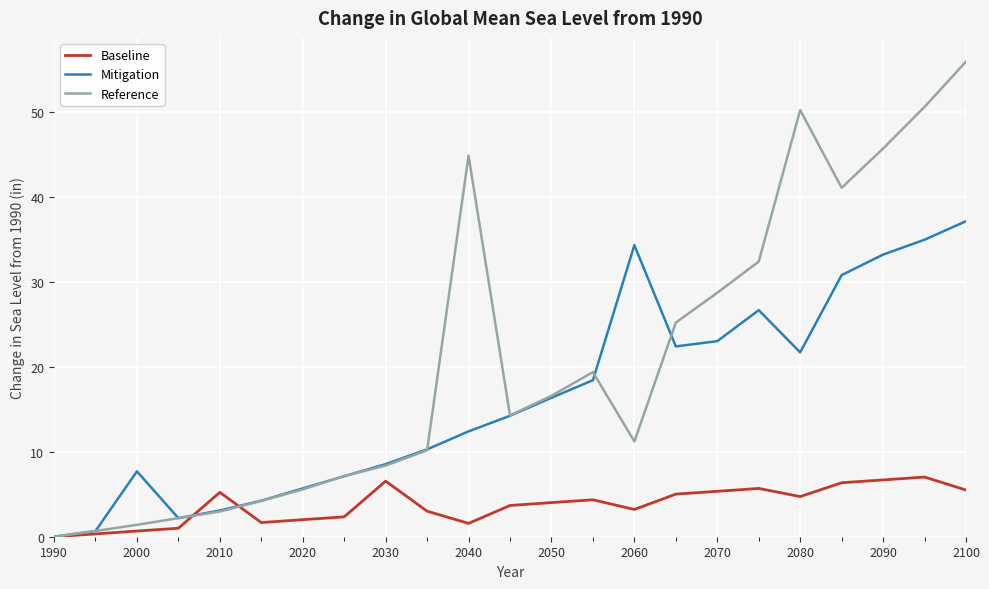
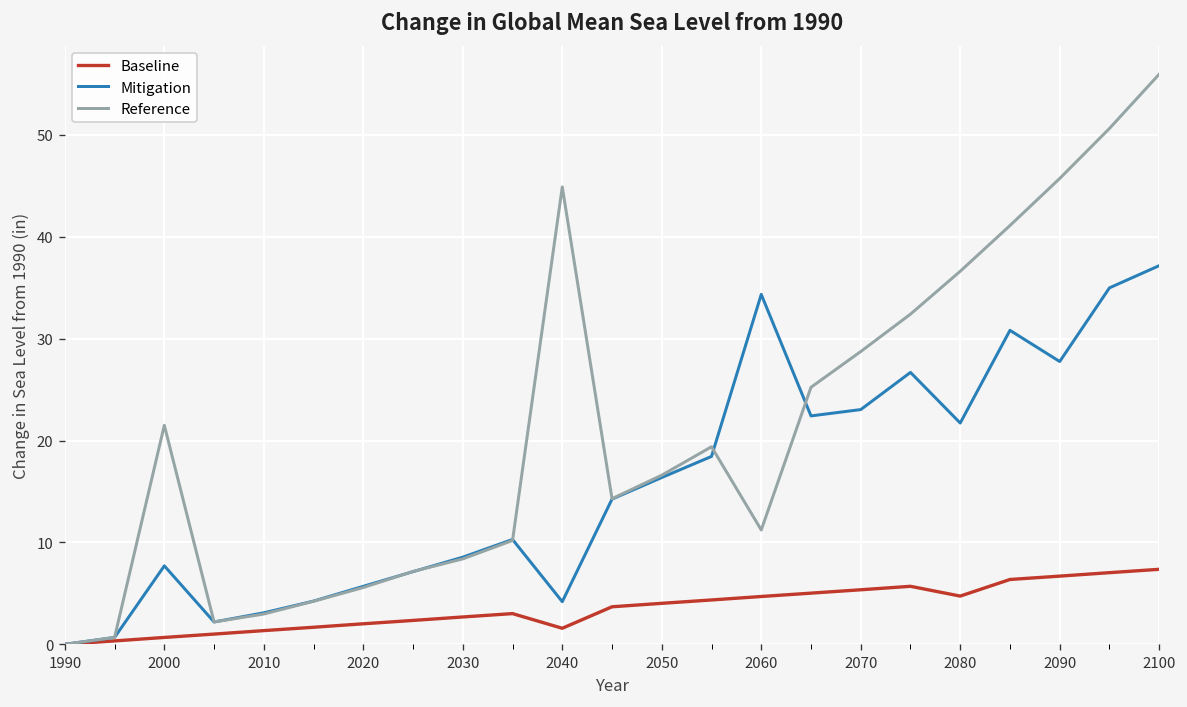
  {
    "Baseline": {
      "2000": 1,
-     "2010": 5,
+     "2010": 1,
      "2020": 2,
-     "2030": 7,
+     "2030": 3,
      "2040": 2,
      "2050": 4,
-     "2060": 3,
+     "2060": 5,
      "2070": 5,
      "2080": 5,
      "2090": 7,
-     "2100": 6
+     "2100": 7
    },
    "Mitigation": {
      "2000": 8,
-     "2040": 12,
+     "2040": 4,
      "2060": 34,
      "2070": 23,
      "2080": 22,
-     "2090": 33,
+     "2090": 28,
      "2100": 37
    },
    "Reference": {
-     "2000": 1,
+     "2000": 22,
      "2040": 45,
      "2060": 11,
      "2070": 29,
-     "2080": 50,
+     "2080": 37,
      "2090": 46,
      "2100": 56
    }
  }
